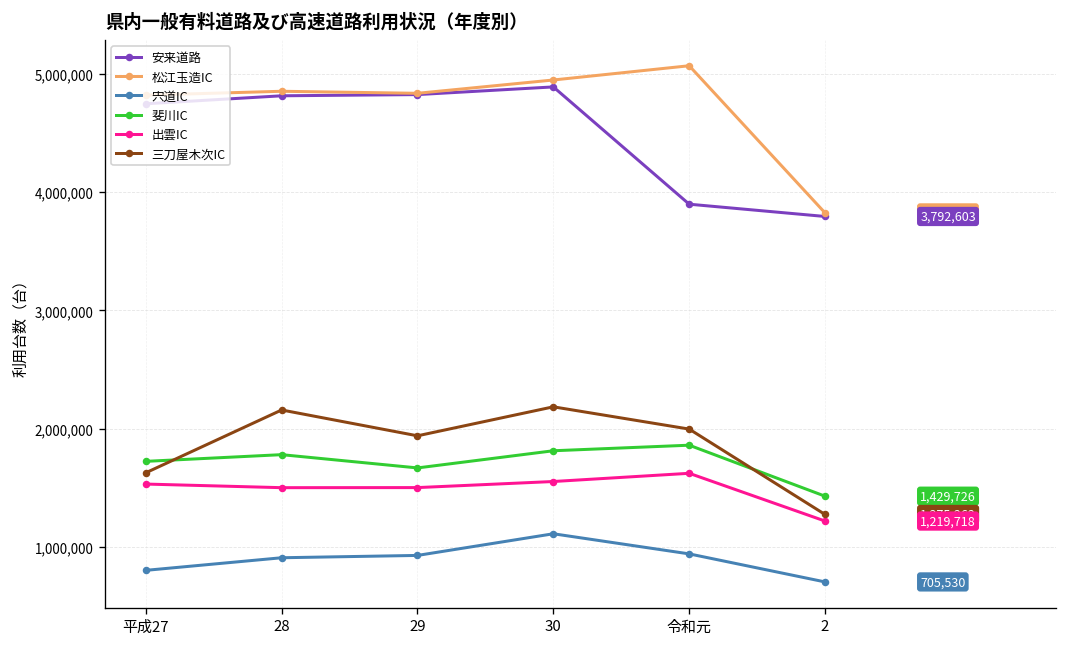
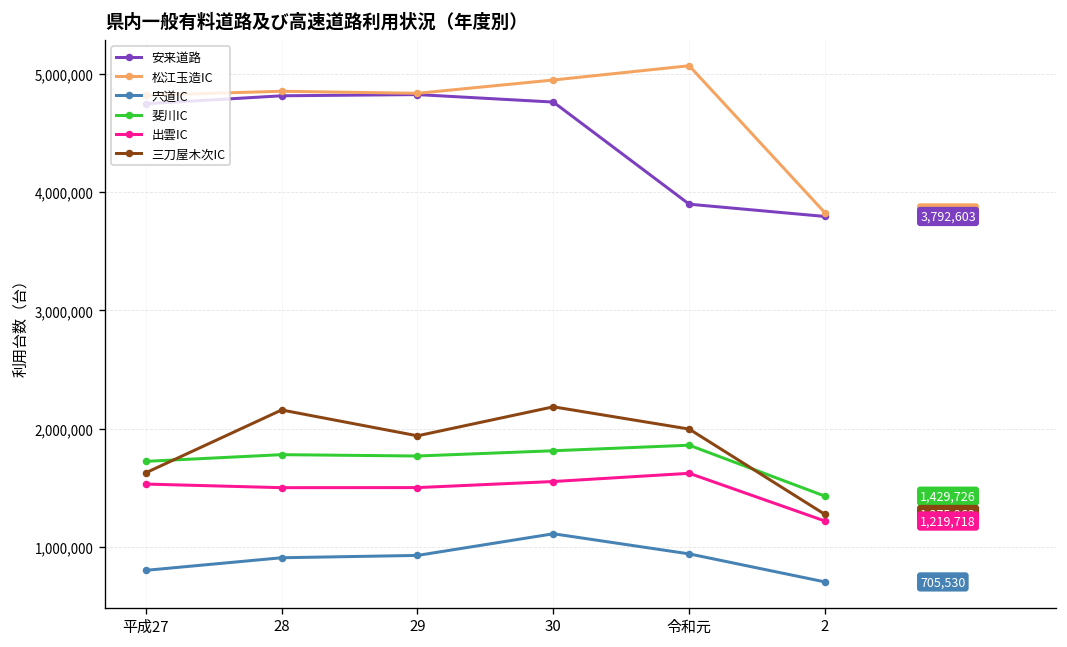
  {
    "安来道路": {
      "28": "4,800,000",
-     "30": "4,900,000",
+     "30": "4,800,000",
      "令和元": "3,900,000",
      "2": "3,800,000"
    },
    "松江玉造IC": {
      "28": "4,900,000",
      "30": "4,900,000",
      "令和元": "5,100,000",
      "2": "3,800,000"
    },
    "宍道IC": {
      "平成27": "800,000",
      "28": "900,000",
      "29": "900,000",
      "30": "1,100,000",
      "令和元": "900,000",
      "2": "700,000"
    },
    "斐川IC": {
      "平成27": "1,700,000",
      "28": "1,800,000",
-     "29": "1,700,000",
+     "29": "1,800,000",
      "30": "1,800,000",
      "令和元": "1,900,000",
      "2": "1,400,000"
    },
    "出雲IC": {
      "平成27": "1,500,000",
      "28": "1,500,000",
      "29": "1,500,000",
      "30": "1,600,000",
      "令和元": "1,600,000",
      "2": "1,200,000"
    },
    "三刀屋木次IC": {
      "平成27": "1,600,000",
      "28": "2,200,000",
      "29": "1,900,000",
      "30": "2,200,000",
      "令和元": "2,000,000",
      "2": "1,300,000"
    }
  }
